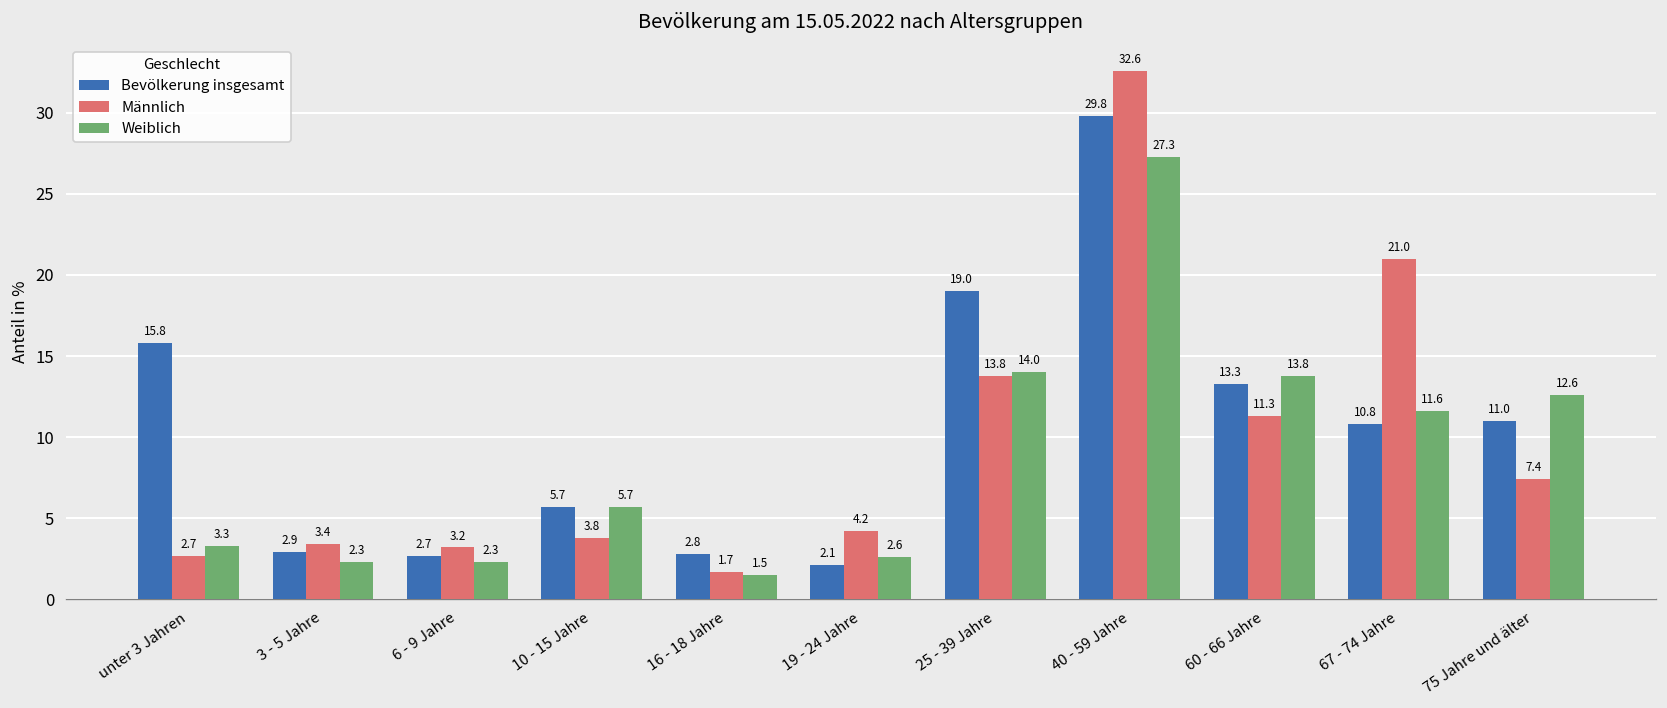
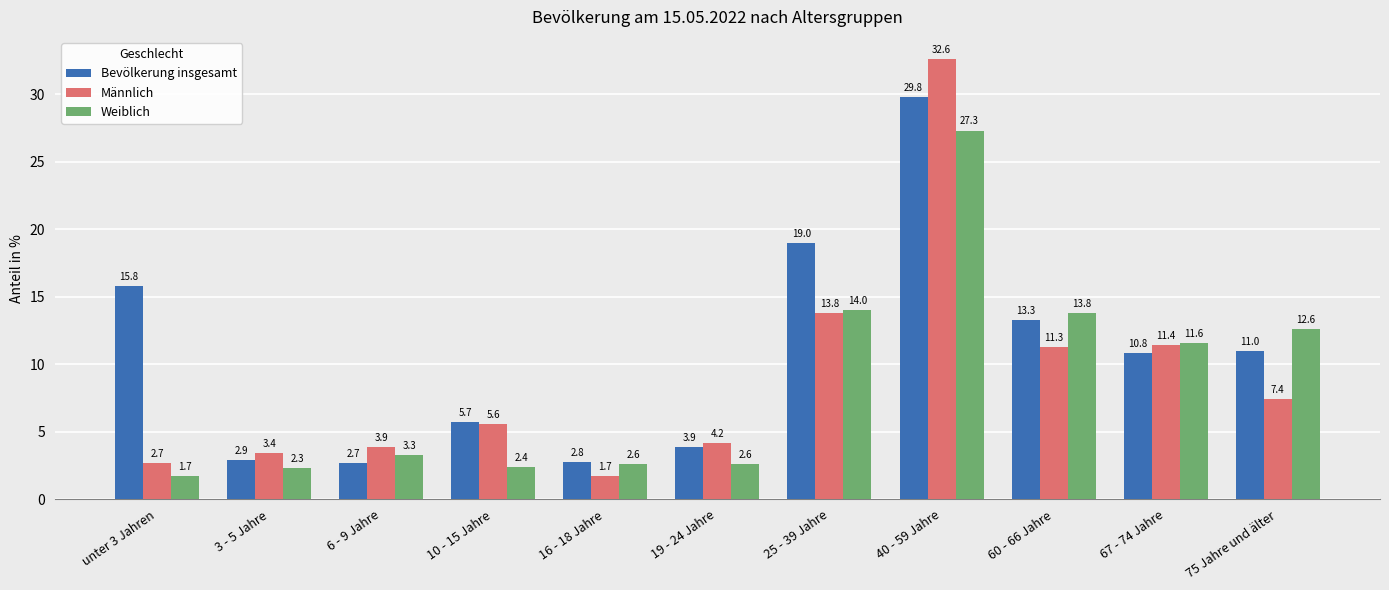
  {
    "Bevölkerung insgesamt": {
      "unter 3 Jahren": 15.8,
      "3 - 5 Jahre": 2.9,
      "6 - 9 Jahre": 2.7,
      "10 - 15 Jahre": 5.7,
      "16 - 18 Jahre": 2.8,
-     "19 - 24 Jahre": 2.1,
+     "19 - 24 Jahre": 3.9,
      "25 - 39 Jahre": 19.0,
      "40 - 59 Jahre": 29.8,
      "60 - 66 Jahre": 13.3,
      "67 - 74 Jahre": 10.8,
      "75 Jahre und älter": 11.0
    },
    "Männlich": {
      "unter 3 Jahren": 2.7,
      "3 - 5 Jahre": 3.4,
-     "6 - 9 Jahre": 3.2,
-     "10 - 15 Jahre": 3.8,
+     "6 - 9 Jahre": 3.9,
+     "10 - 15 Jahre": 5.6,
      "16 - 18 Jahre": 1.7,
      "19 - 24 Jahre": 4.2,
      "25 - 39 Jahre": 13.8,
      "40 - 59 Jahre": 32.6,
      "60 - 66 Jahre": 11.3,
-     "67 - 74 Jahre": 21.0,
+     "67 - 74 Jahre": 11.4,
      "75 Jahre und älter": 7.4
    },
    "Weiblich": {
-     "unter 3 Jahren": 3.3,
+     "unter 3 Jahren": 1.7,
      "3 - 5 Jahre": 2.3,
-     "6 - 9 Jahre": 2.3,
-     "10 - 15 Jahre": 5.7,
-     "16 - 18 Jahre": 1.5,
+     "6 - 9 Jahre": 3.3,
+     "10 - 15 Jahre": 2.4,
+     "16 - 18 Jahre": 2.6,
      "19 - 24 Jahre": 2.6,
      "25 - 39 Jahre": 14.0,
      "40 - 59 Jahre": 27.3,
      "60 - 66 Jahre": 13.8,
      "67 - 74 Jahre": 11.6,
      "75 Jahre und älter": 12.6
    }
  }
